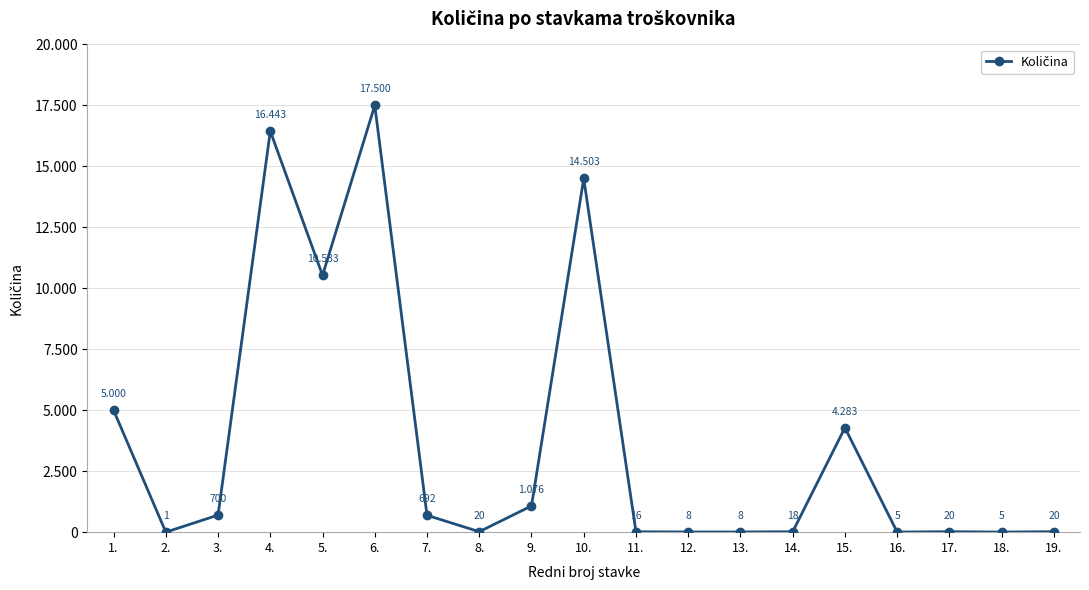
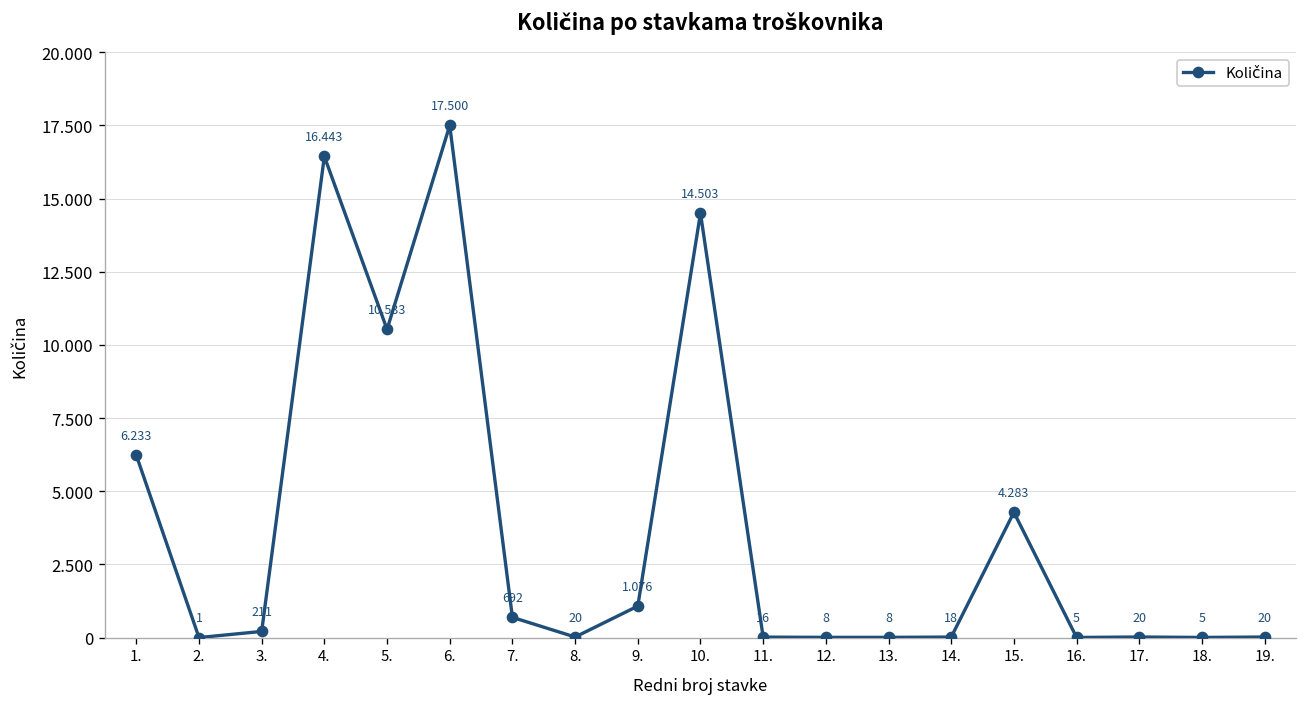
  {
-   "1.": 5.000,
+   "1.": 6.233,
    "2.": 1,
-   "3.": 700,
+   "3.": 211,
    "7.": 692,
    "8.": 20,
    "11.": 16,
    "12.": 8,
    "13.": 8,
    "14.": 18,
    "16.": 5,
    "17.": 20,
    "18.": 5,
    "19.": 20
  }
